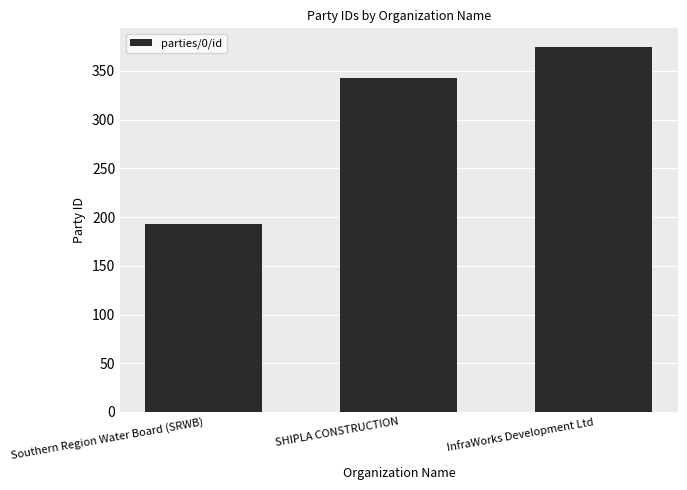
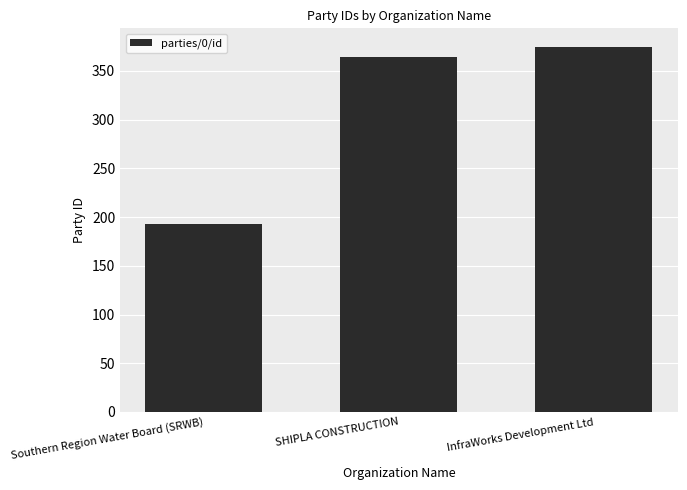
  {
    "Southern Region Water Board (SRWB)": 190,
-   "SHIPLA CONSTRUCTION": 340,
+   "SHIPLA CONSTRUCTION": 360,
    "InfraWorks Development Ltd": 380
  }
